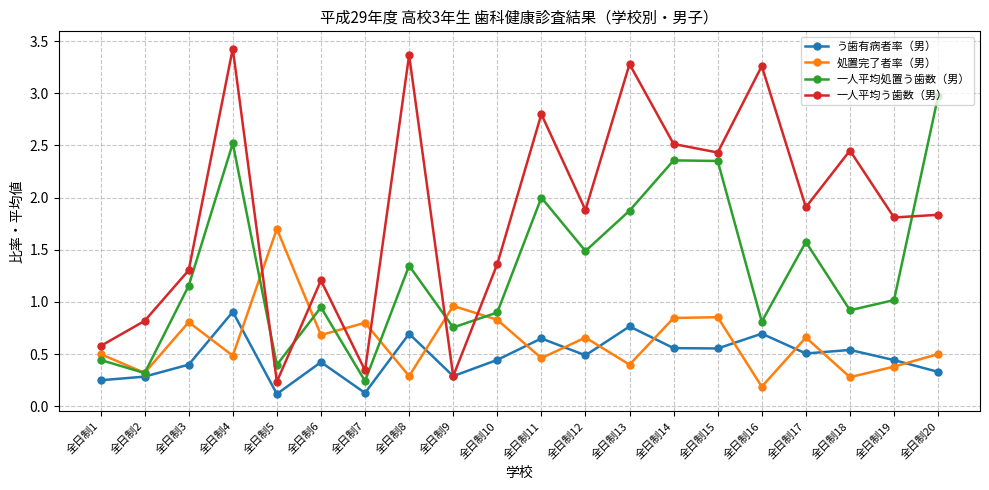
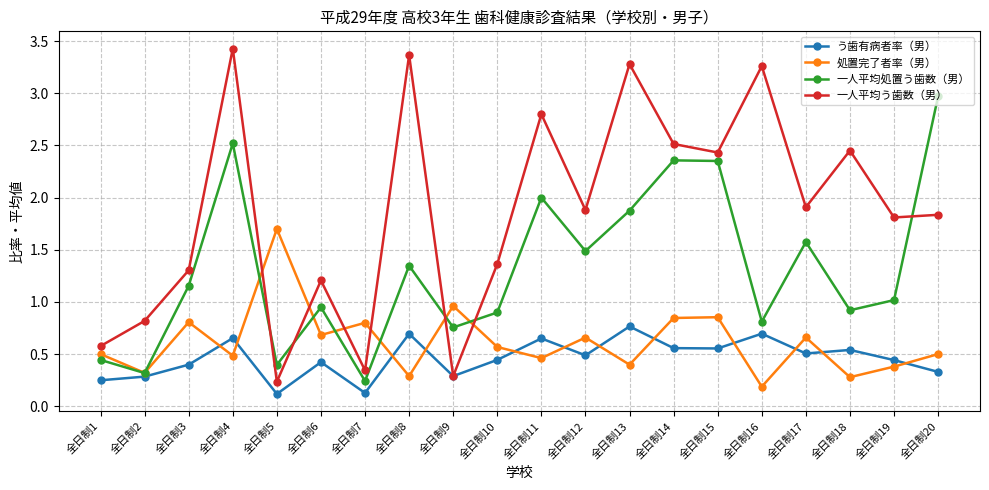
  {
    "う歯有病者率（男）": {
      "全日制1": 0.25,
      "全日制2": 0.28,
      "全日制3": 0.40,
-     "全日制4": 0.91,
+     "全日制4": 0.65,
      "全日制5": 0.12,
      "全日制6": 0.42,
      "全日制7": 0.13,
      "全日制8": 0.69,
      "全日制10": 0.44,
      "全日制11": 0.65,
      "全日制12": 0.49,
      "全日制13": 0.77,
      "全日制14": 0.56,
      "全日制15": 0.55,
      "全日制16": 0.70,
      "全日制17": 0.51,
      "全日制18": 0.54,
      "全日制19": 0.44,
      "全日制20": 0.33
    },
    "処置完了者率（男）": {
      "全日制1": 0.50,
      "全日制3": 0.81,
      "全日制4": 0.48,
      "全日制5": 1.70,
      "全日制6": 0.68,
      "全日制7": 0.80,
      "全日制8": 0.29,
      "全日制9": 0.96,
-     "全日制10": 0.83,
+     "全日制10": 0.57,
      "全日制11": 0.46,
      "全日制12": 0.66,
      "全日制13": 0.40,
      "全日制14": 0.85,
      "全日制15": 0.85,
      "全日制16": 0.19,
      "全日制17": 0.66,
      "全日制18": 0.28,
      "全日制19": 0.38,
      "全日制20": 0.50
    },
    "一人平均処置う歯数（男）": {
      "全日制1": 0.44,
      "全日制3": 1.15,
      "全日制4": 2.52,
      "全日制5": 0.40,
      "全日制6": 0.95,
      "全日制7": 0.24,
      "全日制8": 1.35,
      "全日制9": 0.76,
      "全日制10": 0.90,
      "全日制11": 2.00,
      "全日制12": 1.49,
      "全日制13": 1.88,
      "全日制14": 2.36,
      "全日制15": 2.35,
      "全日制16": 0.81,
      "全日制17": 1.57,
      "全日制18": 0.92,
      "全日制19": 1.02
    },
    "一人平均う歯数（男）": {
      "全日制1": 0.58,
      "全日制2": 0.82,
      "全日制3": 1.30,
      "全日制4": 3.43,
      "全日制5": 0.24,
      "全日制6": 1.21,
      "全日制7": 0.34,
      "全日制8": 3.37,
      "全日制10": 1.36,
      "全日制11": 2.80,
      "全日制12": 1.88,
      "全日制13": 3.28,
      "全日制14": 2.51,
      "全日制15": 2.43,
      "全日制16": 3.26,
      "全日制17": 1.91,
      "全日制18": 2.45,
      "全日制19": 1.81,
      "全日制20": 1.84
    }
  }
